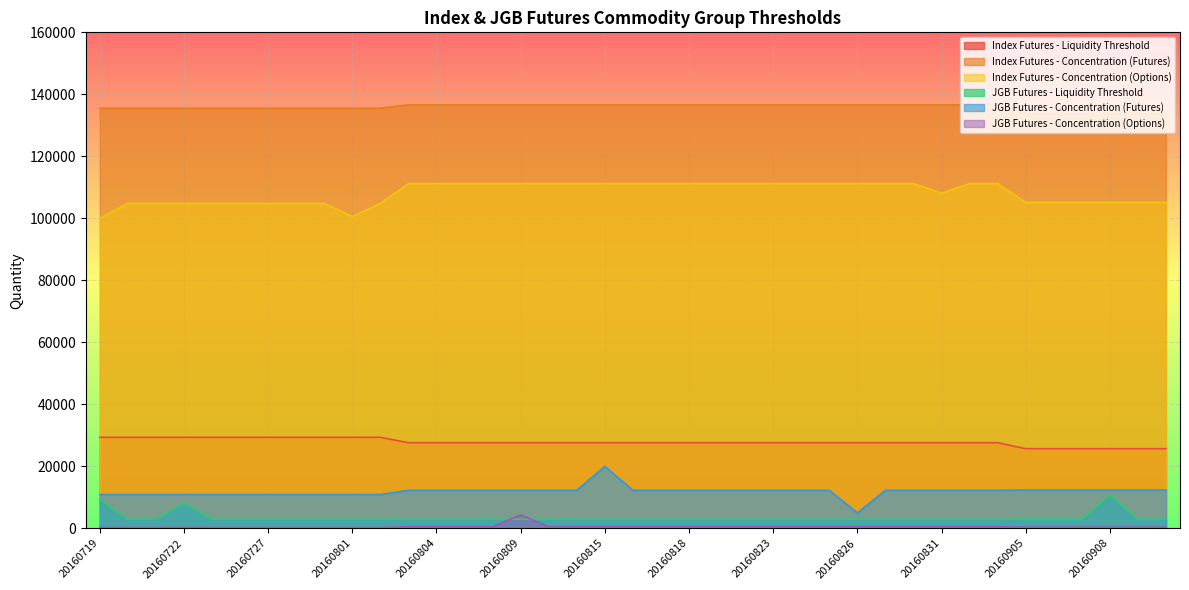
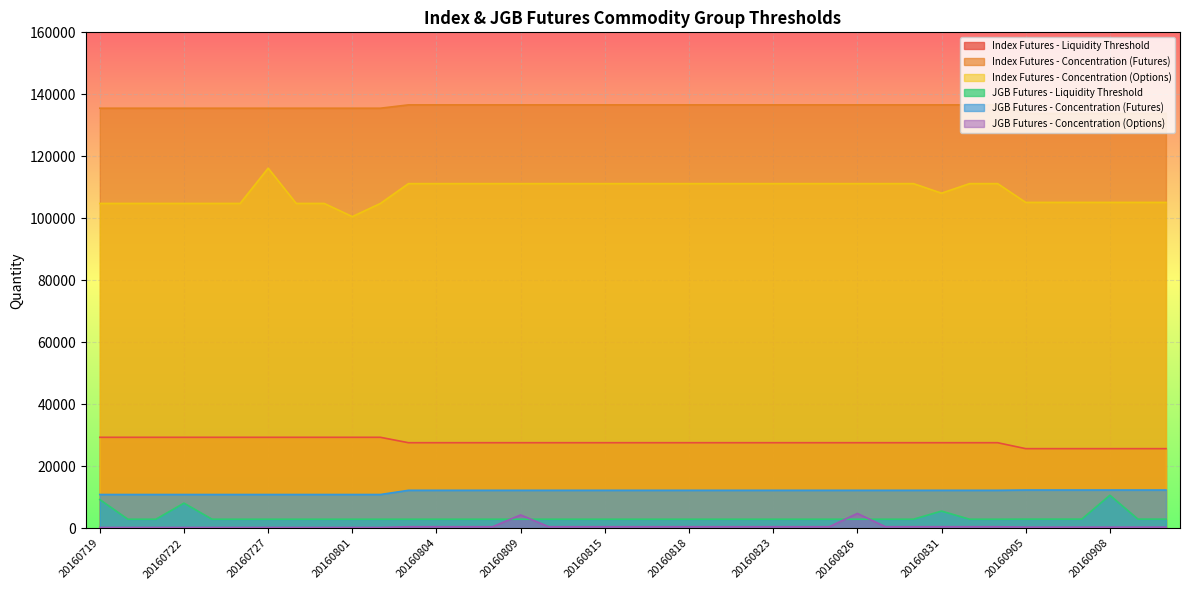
  {
    "Index Futures - Concentration (Options)": {
-     "20160719": 100000,
+     "20160719": 105000,
      "20160722": 105000,
-     "20160727": 105000,
+     "20160727": 116000,
      "20160801": 101000,
      "20160804": 111000,
      "20160809": 111000,
      "20160815": 111000,
      "20160818": 111000,
      "20160823": 111000,
      "20160826": 111000,
      "20160831": 108000,
      "20160905": 105000,
      "20160908": 105000
    },
    "JGB Futures - Liquidity Threshold": {
      "20160719": 9000,
      "20160722": 8000,
      "20160727": 3000,
      "20160801": 3000,
      "20160804": 3000,
      "20160809": 3000,
      "20160815": 3000,
      "20160818": 3000,
      "20160823": 3000,
      "20160826": 3000,
-     "20160831": 3000,
+     "20160831": 6000,
      "20160905": 3000,
      "20160908": 11000
    },
    "JGB Futures - Concentration (Futures)": {
      "20160719": 11000,
      "20160722": 11000,
      "20160727": 11000,
      "20160801": 11000,
      "20160804": 12000,
      "20160809": 12000,
-     "20160815": 20000,
+     "20160815": 12000,
      "20160818": 12000,
      "20160823": 12000,
-     "20160826": 5000,
+     "20160826": 12000,
      "20160831": 12000,
      "20160905": 12000,
      "20160908": 12000
    },
    "JGB Futures - Concentration (Options)": {
      "20160719": 0,
      "20160722": 0,
      "20160727": 0,
      "20160801": 0,
      "20160804": 0,
      "20160809": 4000,
      "20160815": 0,
      "20160818": 0,
      "20160823": 0,
-     "20160826": 0,
+     "20160826": 5000,
      "20160831": 0,
      "20160905": 0,
      "20160908": 0
    }
  }
